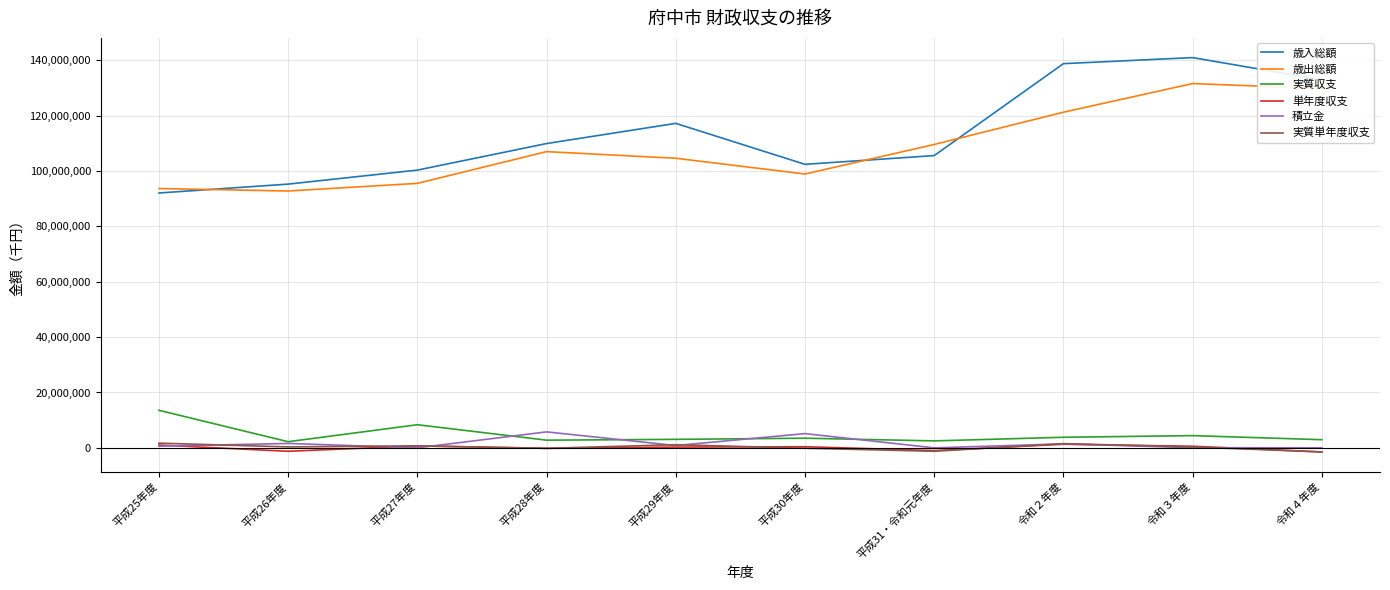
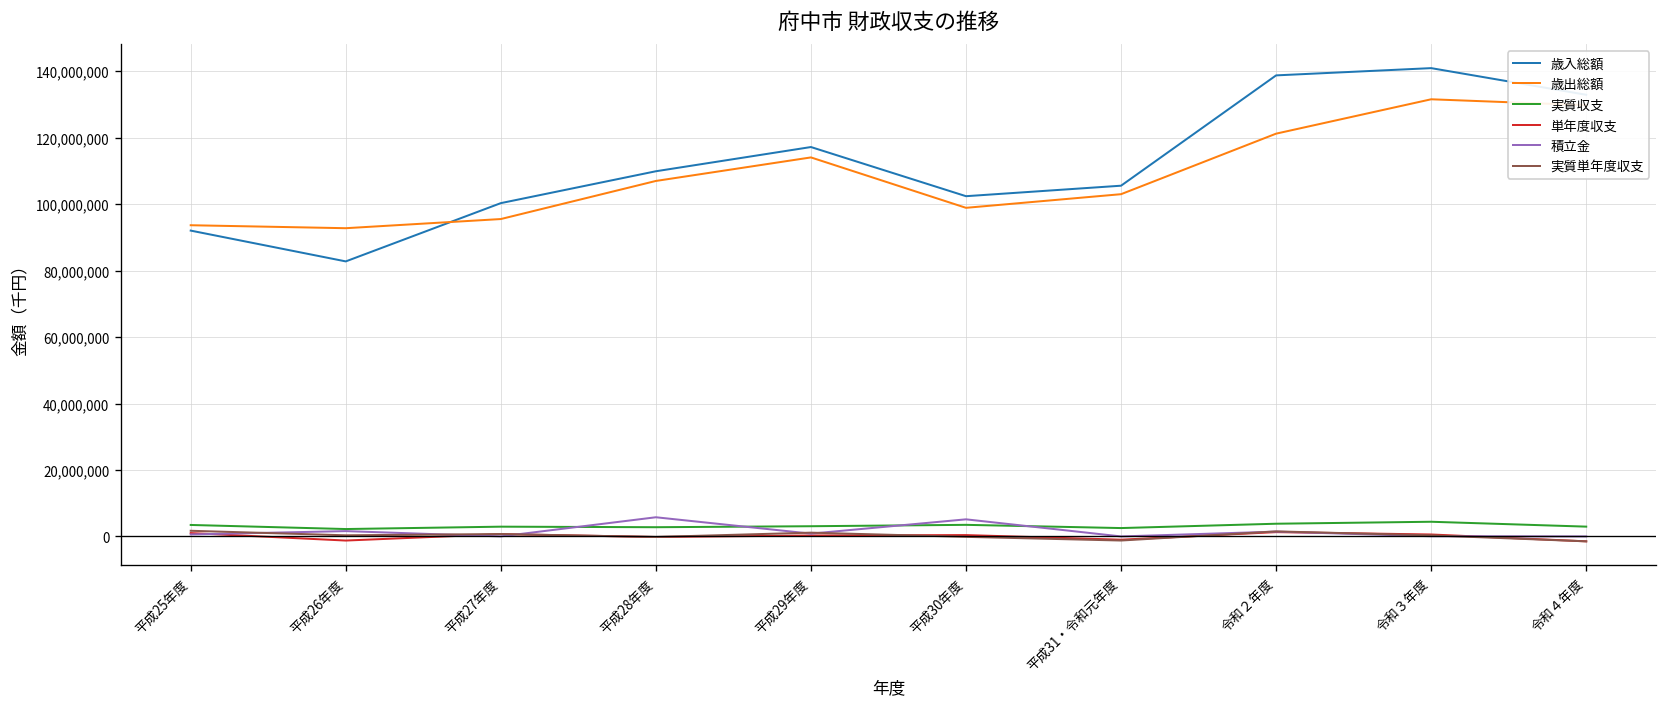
  {
    "歳入総額": {
      "平成25年度": "92,000,000",
-     "平成26年度": "95,000,000",
+     "平成26年度": "83,000,000",
      "平成27年度": "100,000,000",
      "平成28年度": "110,000,000",
      "平成29年度": "117,000,000",
      "平成30年度": "102,000,000",
      "平成31・令和元年度": "106,000,000",
      "令和２年度": "139,000,000",
      "令和３年度": "141,000,000"
    },
    "歳出総額": {
      "平成25年度": "94,000,000",
      "平成26年度": "93,000,000",
      "平成27年度": "96,000,000",
      "平成28年度": "107,000,000",
-     "平成29年度": "105,000,000",
+     "平成29年度": "114,000,000",
      "平成30年度": "99,000,000",
-     "平成31・令和元年度": "110,000,000",
+     "平成31・令和元年度": "103,000,000",
      "令和２年度": "121,000,000",
      "令和３年度": "132,000,000"
    },
    "実質収支": {
-     "平成25年度": "14,000,000",
-     "平成27年度": "8,000,000",
+     "平成25年度": "3,000,000",
+     "平成27年度": "3,000,000",
      "平成28年度": "3,000,000",
      "平成29年度": "3,000,000",
      "平成30年度": "3,000,000",
      "平成31・令和元年度": "3,000,000",
      "令和２年度": "4,000,000",
      "令和３年度": "4,000,000",
      "令和４年度": "3,000,000"
    },
    "単年度収支": {
      "平成26年度": "-1,000,000"
    },
    "積立金": {
      "平成28年度": "6,000,000",
      "平成30年度": "5,000,000",
      "平成31・令和元年度": "0",
      "令和４年度": "0"
    },
    "実質単年度収支": {
      "平成26年度": "0"
    }
  }
